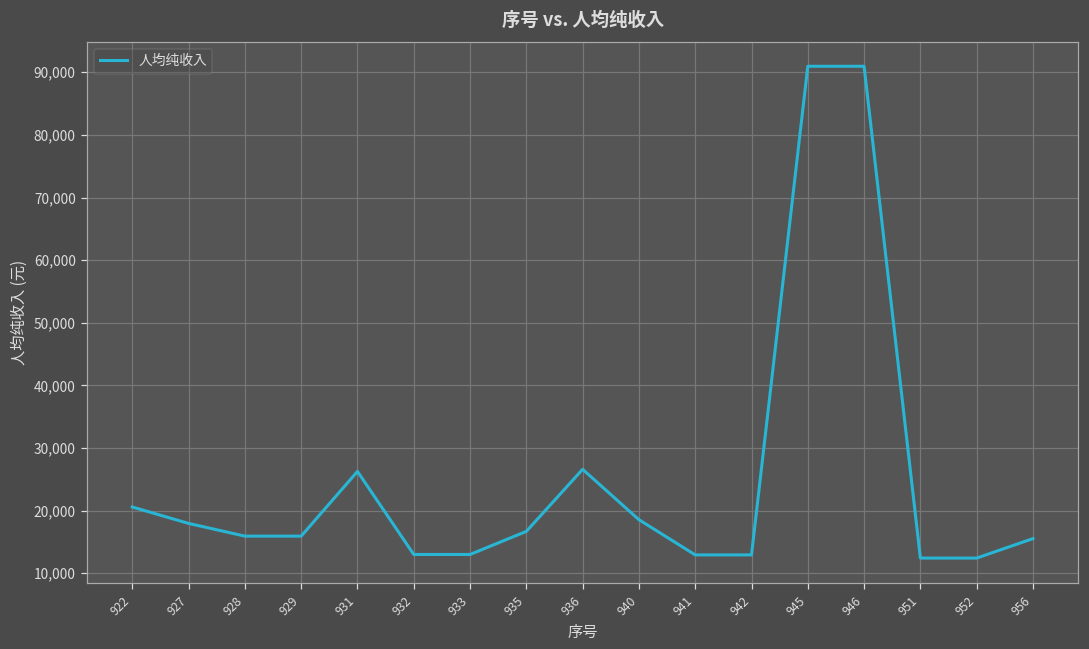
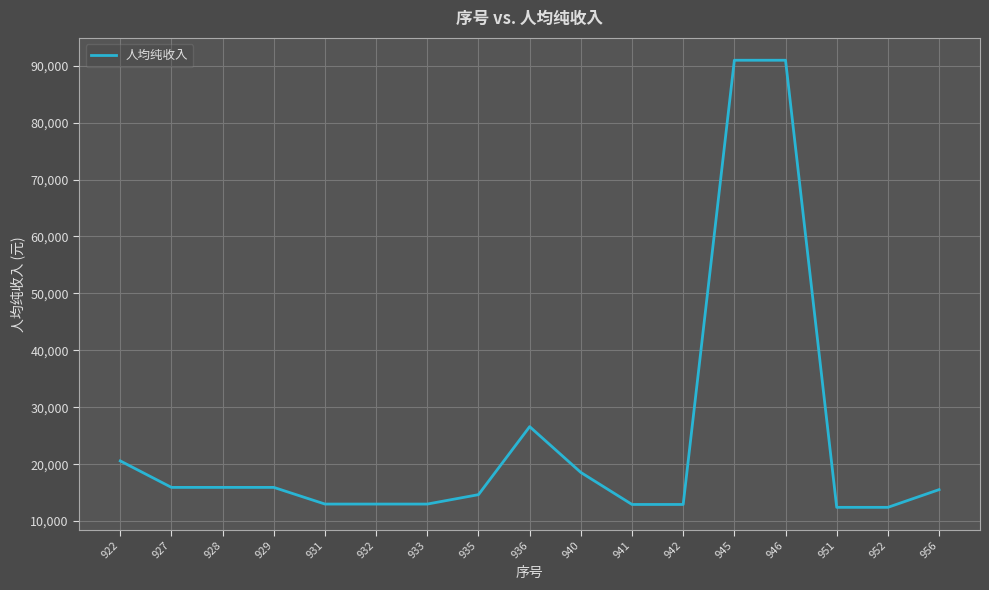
  {
    "922": "21,000",
-   "927": "18,000",
+   "927": "16,000",
    "928": "16,000",
    "929": "16,000",
-   "931": "26,000",
+   "931": "13,000",
    "932": "13,000",
    "933": "13,000",
-   "935": "17,000",
+   "935": "15,000",
    "936": "27,000",
    "940": "19,000",
    "941": "13,000",
    "942": "13,000",
    "945": "91,000",
    "946": "91,000",
    "951": "12,000",
    "952": "12,000",
    "956": "16,000"
  }
